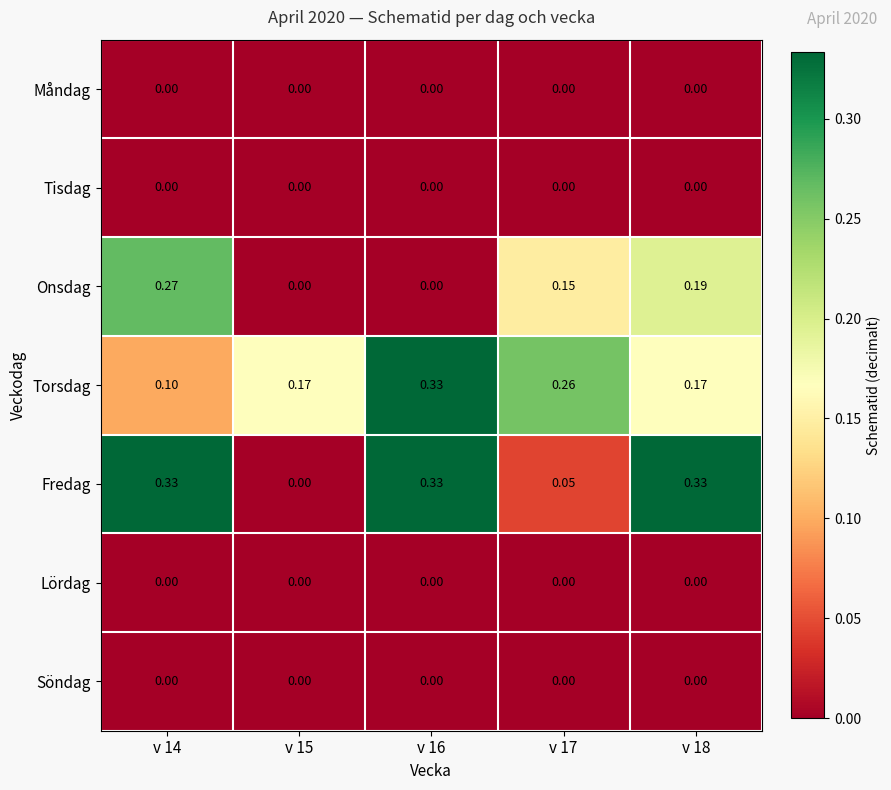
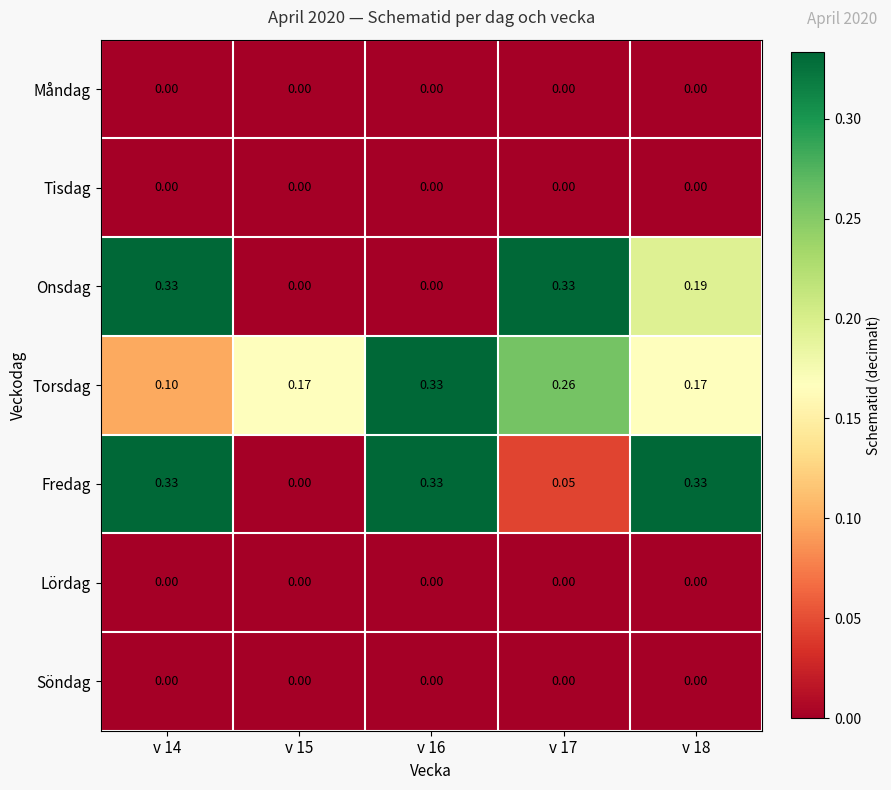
  {
    "Måndag": {
      "v 14": 0.00,
      "v 15": 0.00,
      "v 16": 0.00,
      "v 17": 0.00,
      "v 18": 0.00
    },
    "Tisdag": {
      "v 14": 0.00,
      "v 15": 0.00,
      "v 16": 0.00,
      "v 17": 0.00,
      "v 18": 0.00
    },
    "Onsdag": {
-     "v 14": 0.27,
+     "v 14": 0.33,
      "v 15": 0.00,
      "v 16": 0.00,
-     "v 17": 0.15,
+     "v 17": 0.33,
      "v 18": 0.19
    },
    "Torsdag": {
      "v 14": 0.10,
      "v 15": 0.17,
      "v 16": 0.33,
      "v 17": 0.26,
      "v 18": 0.17
    },
    "Fredag": {
      "v 14": 0.33,
      "v 15": 0.00,
      "v 16": 0.33,
      "v 17": 0.05,
      "v 18": 0.33
    },
    "Lördag": {
      "v 14": 0.00,
      "v 15": 0.00,
      "v 16": 0.00,
      "v 17": 0.00,
      "v 18": 0.00
    },
    "Söndag": {
      "v 14": 0.00,
      "v 15": 0.00,
      "v 16": 0.00,
      "v 17": 0.00,
      "v 18": 0.00
    }
  }
